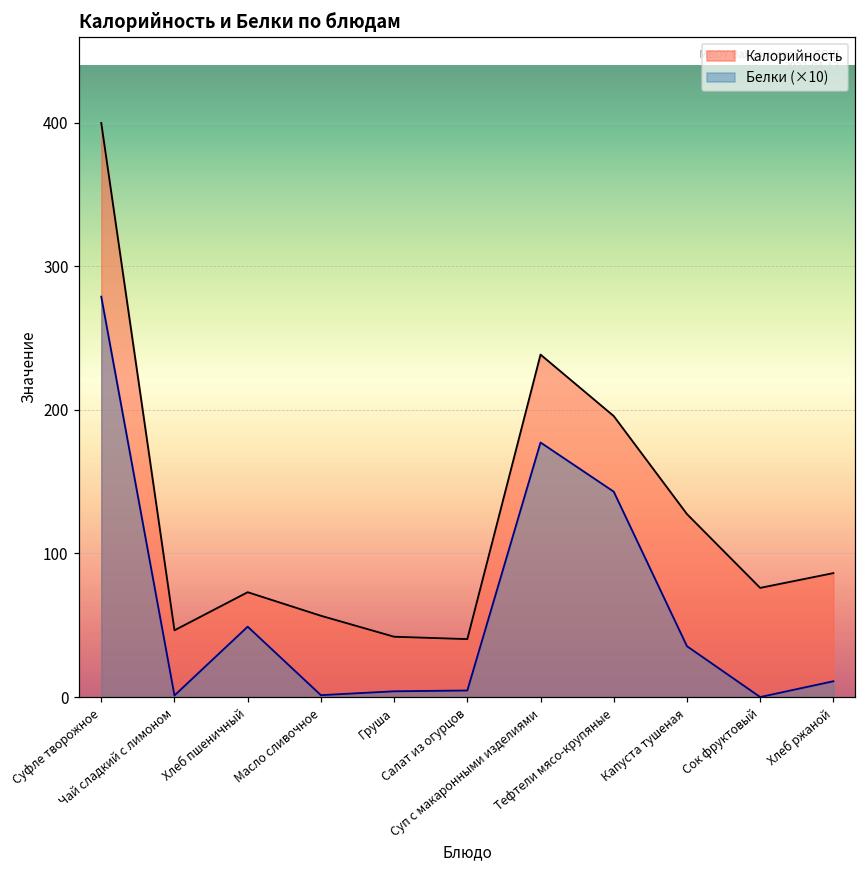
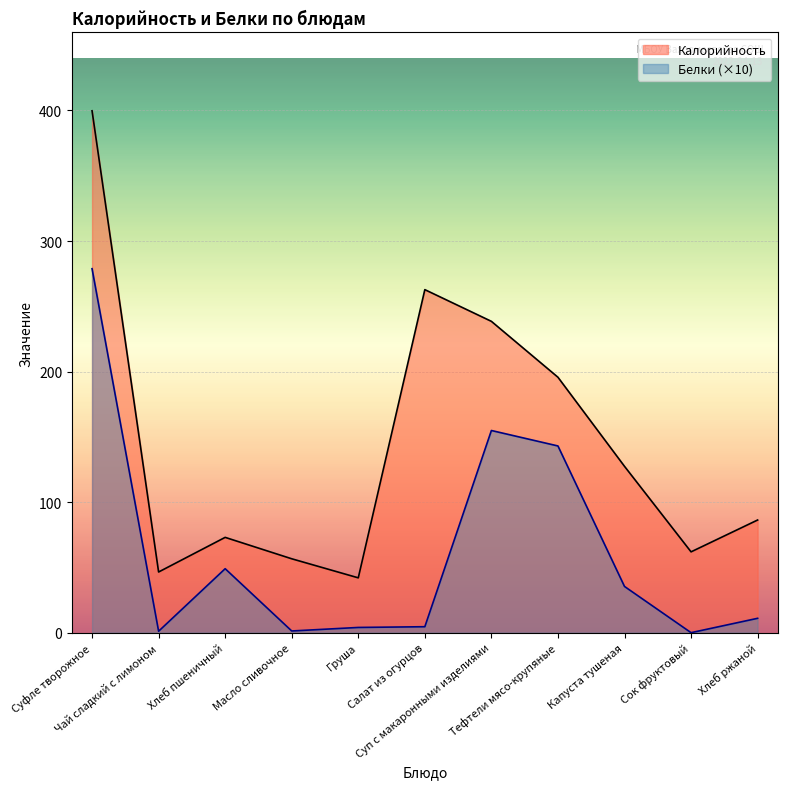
  {
    "Калорийность": {
      "Суфле творожное": 400,
      "Чай сладкий с лимоном": 46,
      "Хлеб пшеничный": 73,
      "Масло сливочное": 57,
      "Груша": 42,
-     "Салат из огурцов": 40,
+     "Салат из огурцов": 263,
      "Суп с макаронными изделиями": 238,
      "Тефтели мясо-крупяные": 196,
      "Капуста тушеная": 127,
-     "Сок фруктовый": 76,
+     "Сок фруктовый": 62,
      "Хлеб ржаной": 86
    },
    "Белки (×10)": {
      "Суфле творожное": 279,
      "Чай сладкий с лимоном": 1,
      "Хлеб пшеничный": 49,
      "Масло сливочное": 1,
      "Груша": 4,
      "Салат из огурцов": 5,
-     "Суп с макаронными изделиями": 177,
+     "Суп с макаронными изделиями": 155,
      "Тефтели мясо-крупяные": 143,
      "Капуста тушеная": 35,
      "Сок фруктовый": 0,
      "Хлеб ржаной": 11
    }
  }
